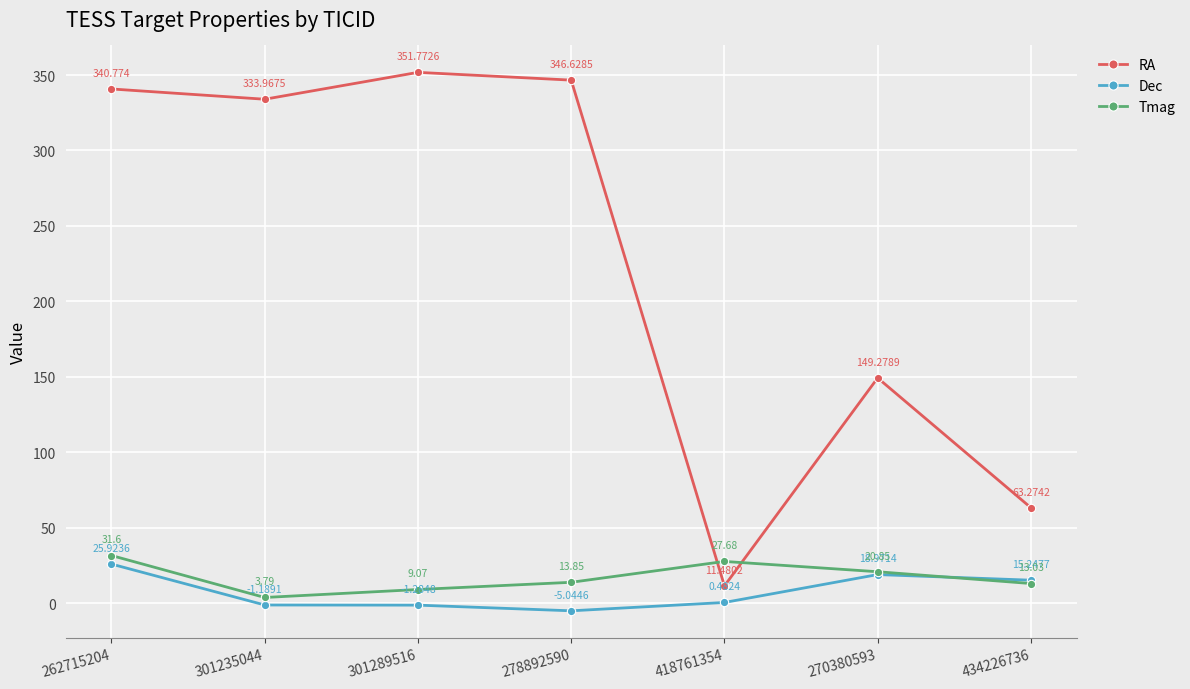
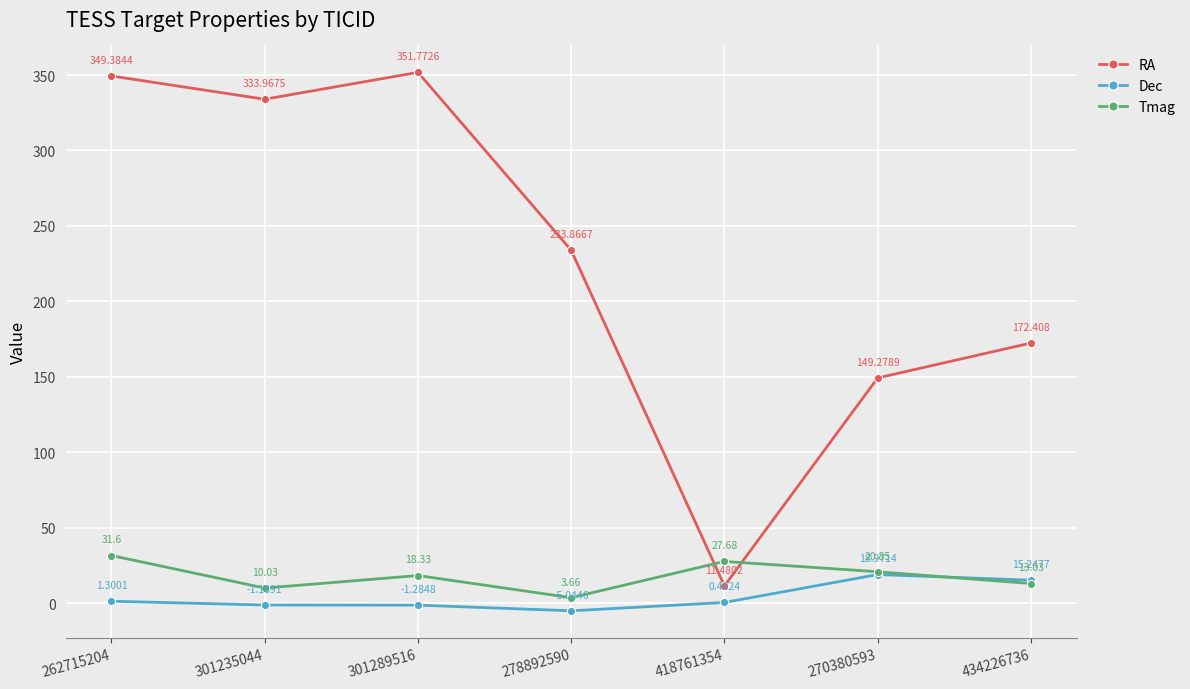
  {
    "RA": {
-     "262715204": 340.774,
+     "262715204": 349.3844,
      "301235044": 333.9675,
      "301289516": 351.7726,
-     "278892590": 346.6285,
+     "278892590": 233.8667,
      "418761354": 11.4802,
      "270380593": 149.2789,
-     "434226736": 63.2742
+     "434226736": 172.408
    },
    "Dec": {
-     "262715204": 25.9236,
+     "262715204": 1.3001,
      "301289516": -1.2848
    },
    "Tmag": {
      "262715204": 31.6,
-     "301235044": 3.79,
-     "301289516": 9.07,
-     "278892590": 13.85,
+     "301235044": 10.03,
+     "301289516": 18.33,
+     "278892590": 3.66,
      "418761354": 27.68
    }
  }
